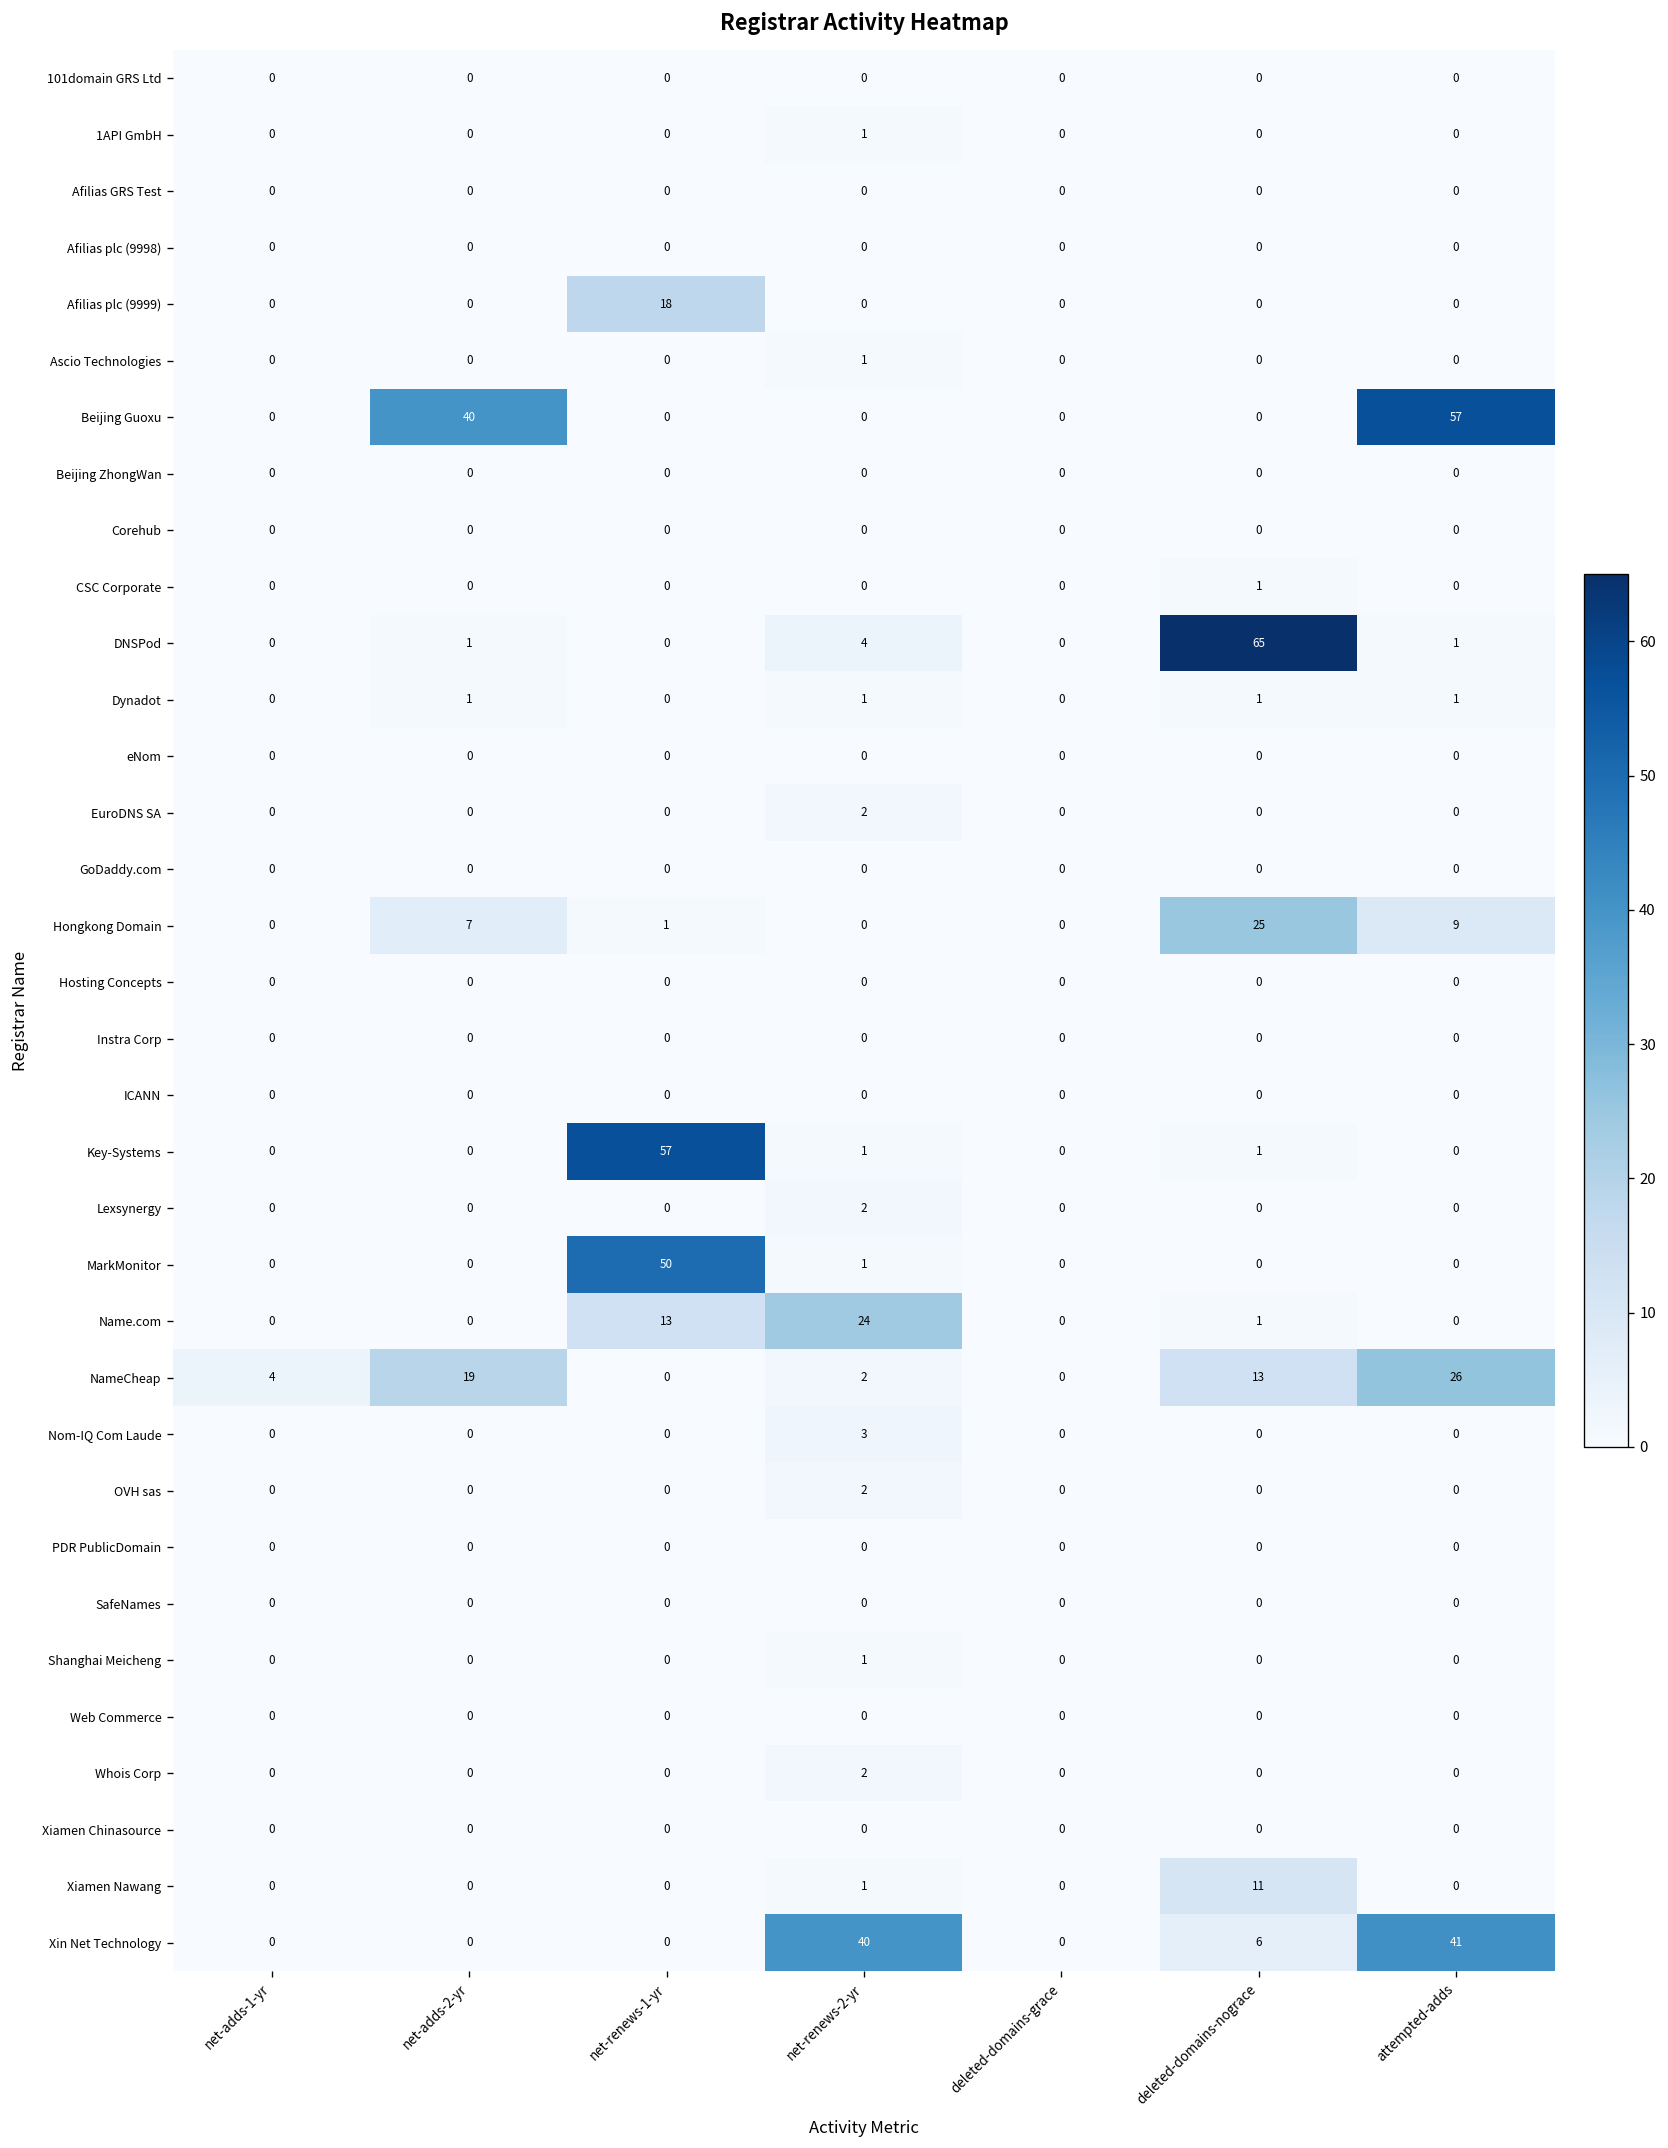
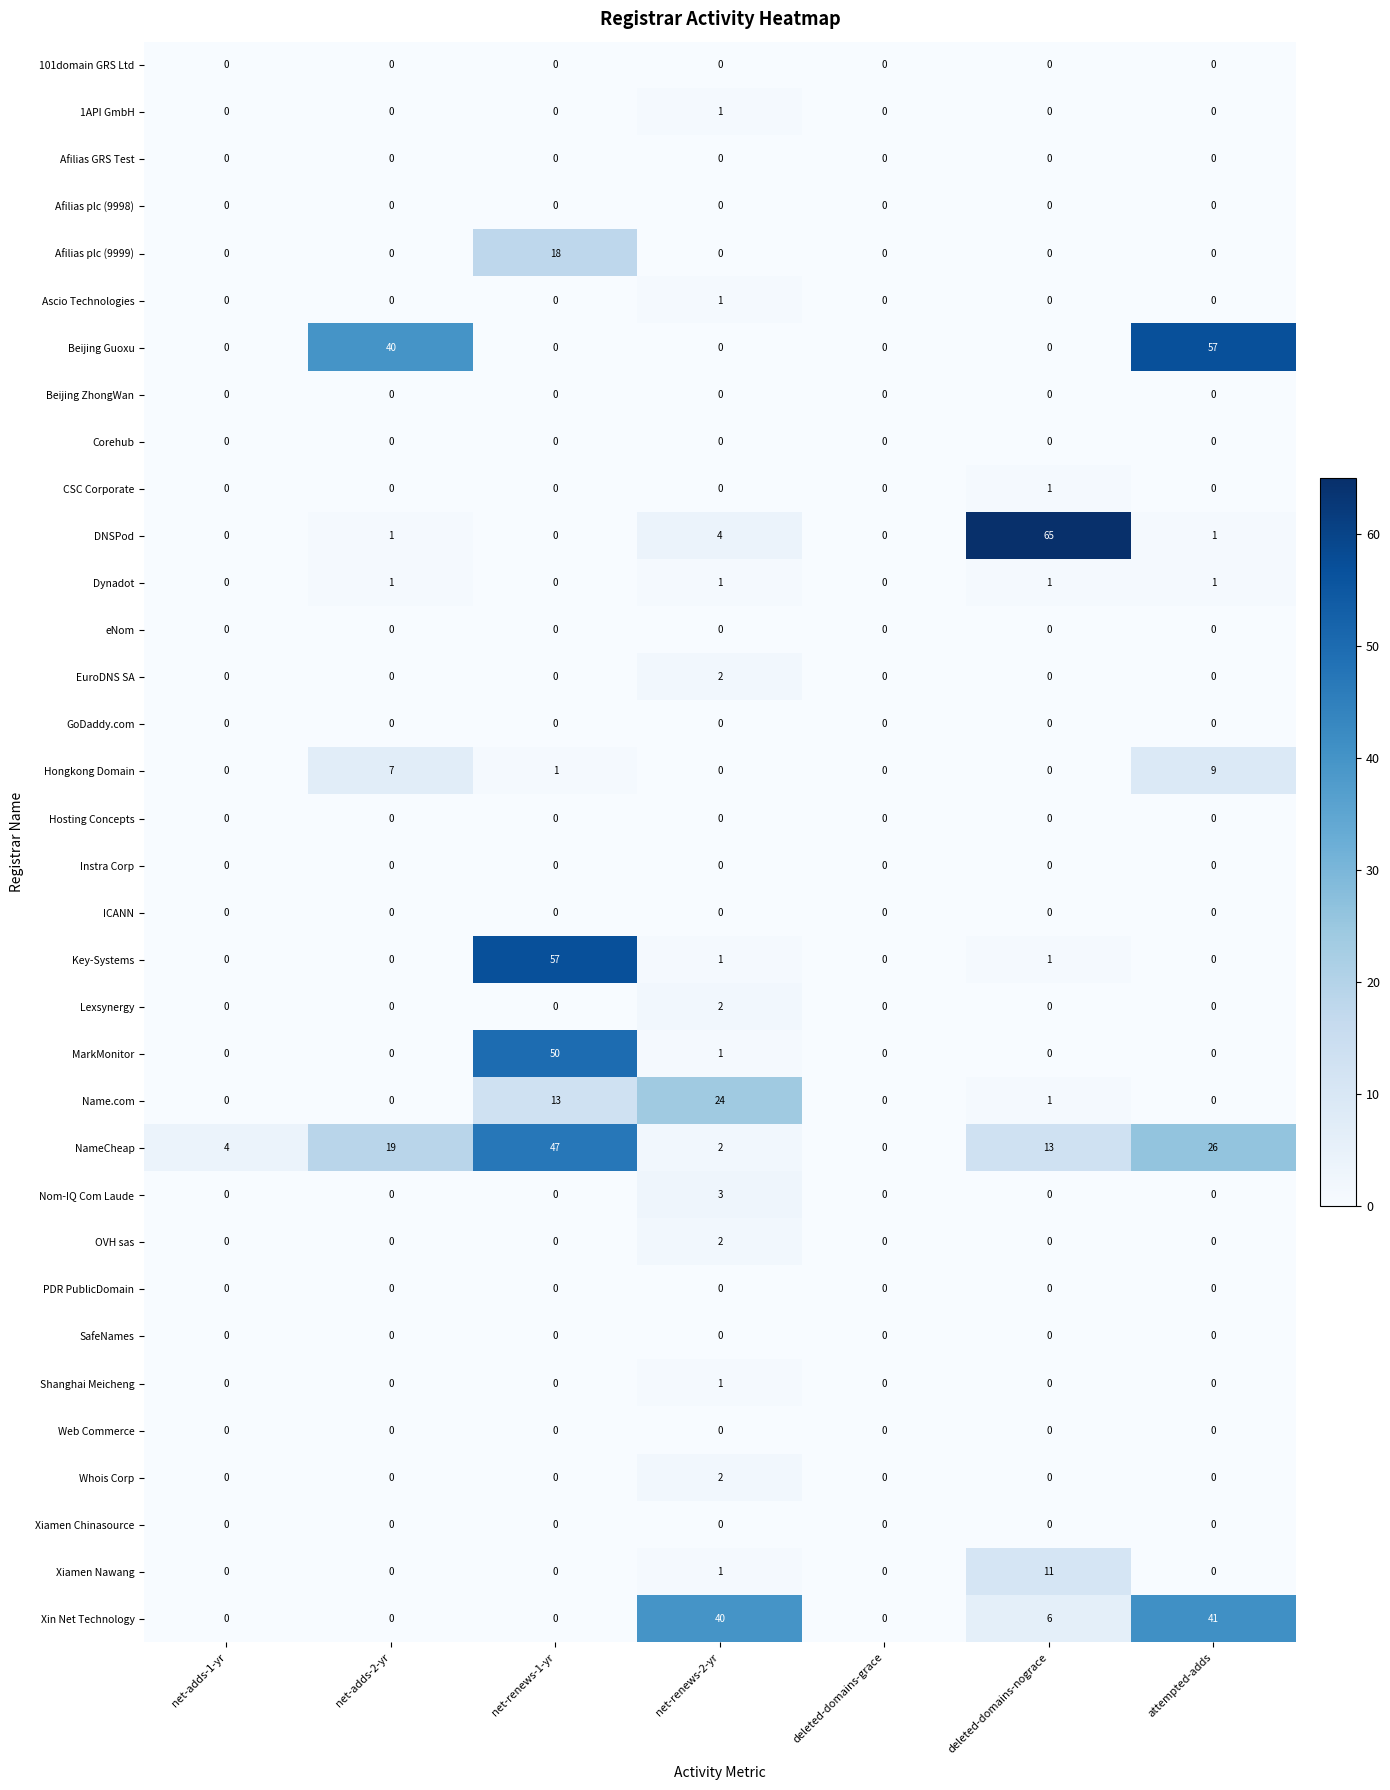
  {
    "Hongkong Domain": {
      "net-adds-1-yr": 0,
      "net-adds-2-yr": 7,
      "net-renews-1-yr": 1,
      "net-renews-2-yr": 0,
      "deleted-domains-grace": 0,
-     "deleted-domains-nograce": 25,
+     "deleted-domains-nograce": 0,
      "attempted-adds": 9
    },
    "NameCheap": {
      "net-adds-1-yr": 4,
      "net-adds-2-yr": 19,
-     "net-renews-1-yr": 0,
+     "net-renews-1-yr": 47,
      "net-renews-2-yr": 2,
      "deleted-domains-grace": 0,
      "deleted-domains-nograce": 13,
      "attempted-adds": 26
    }
  }
